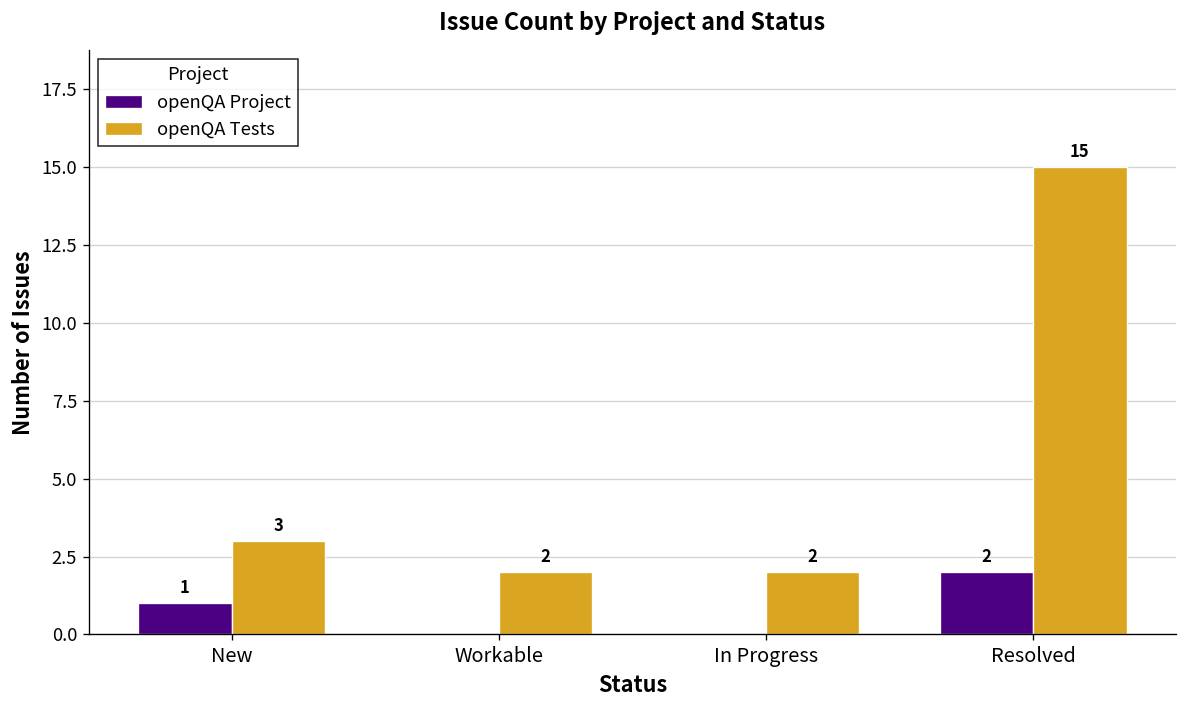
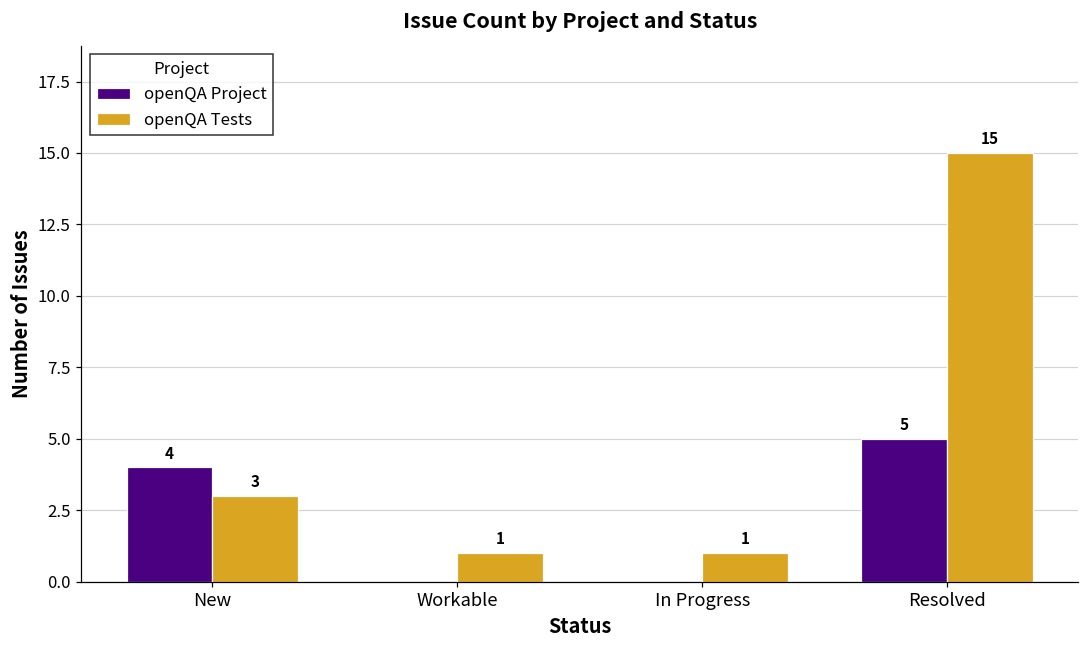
  {
    "openQA Project": {
-     "New": 1,
-     "Resolved": 2
+     "New": 4,
+     "Resolved": 5
    },
    "openQA Tests": {
      "New": 3,
-     "Workable": 2,
-     "In Progress": 2,
+     "Workable": 1,
+     "In Progress": 1,
      "Resolved": 15
    }
  }
